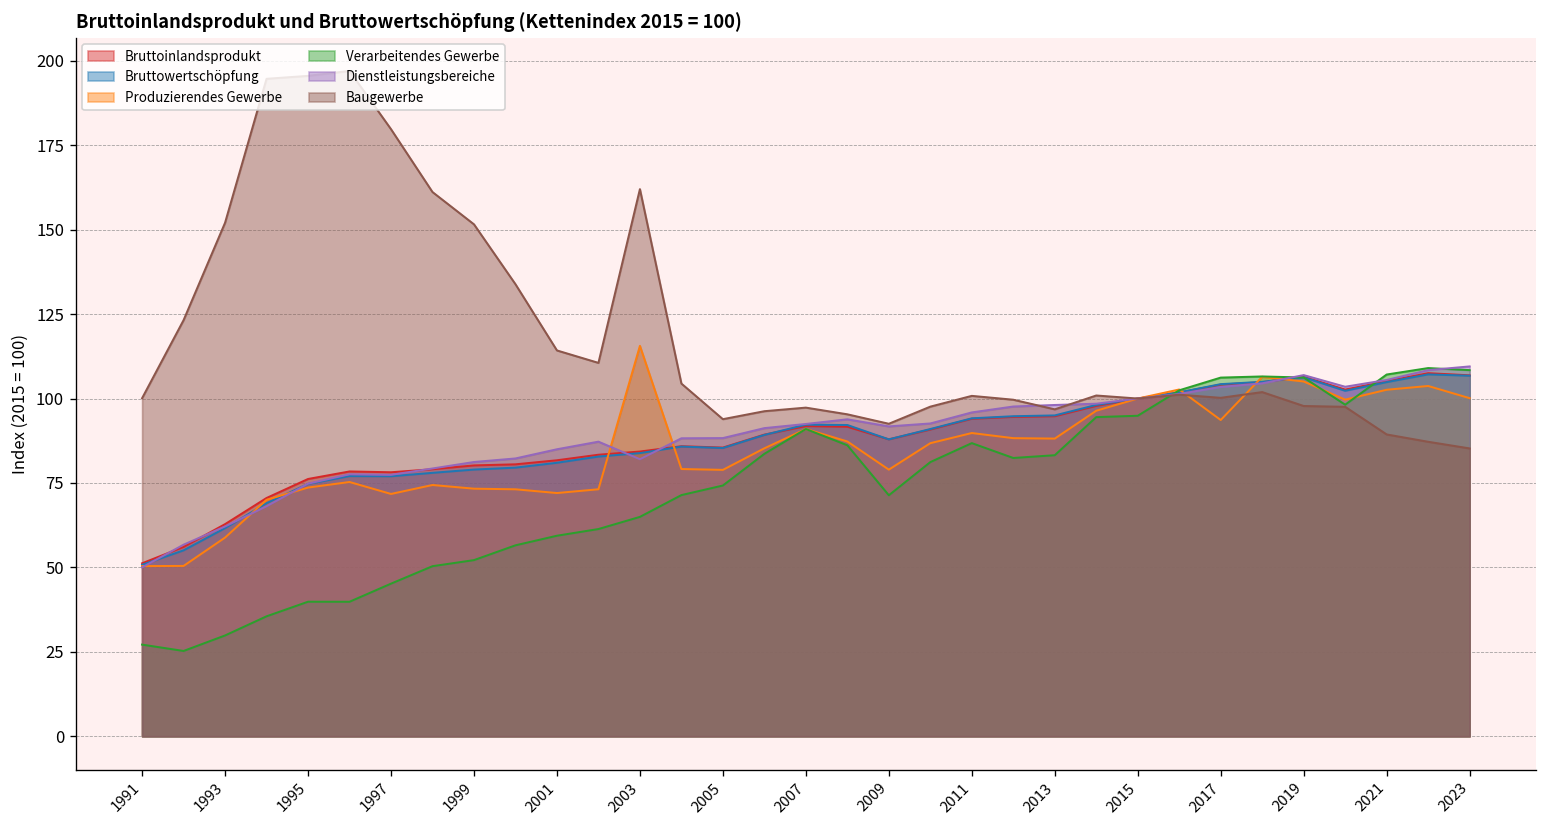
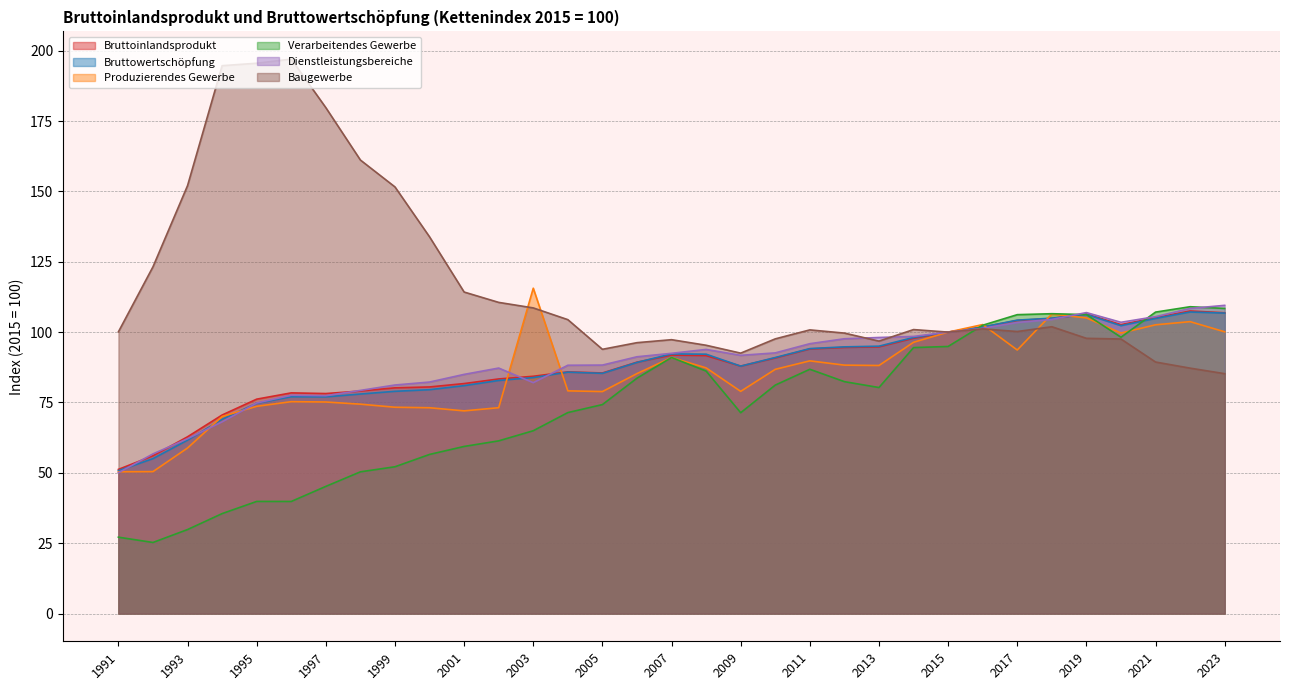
  {
    "Bruttoinlandsprodukt": {
      "1995": 76,
      "1999": 80
    },
    "Bruttowertschöpfung": {
      "1999": 79
    },
    "Produzierendes Gewerbe": {
      "1993": 59,
      "1995": 74,
-     "1997": 72,
+     "1997": 75,
      "1999": 73,
      "2001": 72,
      "2003": 116,
      "2005": 79,
      "2009": 79,
      "2011": 90,
      "2013": 88,
      "2017": 94,
      "2019": 105,
      "2021": 103,
      "2023": 100
    },
    "Verarbeitendes Gewerbe": {
      "1991": 27,
      "1993": 30,
      "1995": 40,
      "1997": 45,
      "1999": 52,
      "2001": 59,
      "2003": 65,
      "2005": 74,
      "2009": 71,
      "2011": 87,
-     "2013": 83,
+     "2013": 80,
      "2015": 95,
      "2017": 106,
      "2021": 107,
      "2023": 108
    },
    "Dienstleistungsbereiche": {
      "1999": 81,
      "2001": 85,
      "2003": 82,
      "2005": 88,
      "2011": 96,
      "2013": 98,
      "2023": 110
    },
    "Baugewerbe": {
      "1991": 100,
      "1993": 152,
      "1997": 180,
      "1999": 152,
      "2001": 114,
-     "2003": 162,
+     "2003": 109,
      "2005": 94,
      "2007": 97,
      "2011": 101,
      "2013": 97,
      "2017": 100,
      "2019": 98,
      "2021": 89,
      "2023": 85
    }
  }
